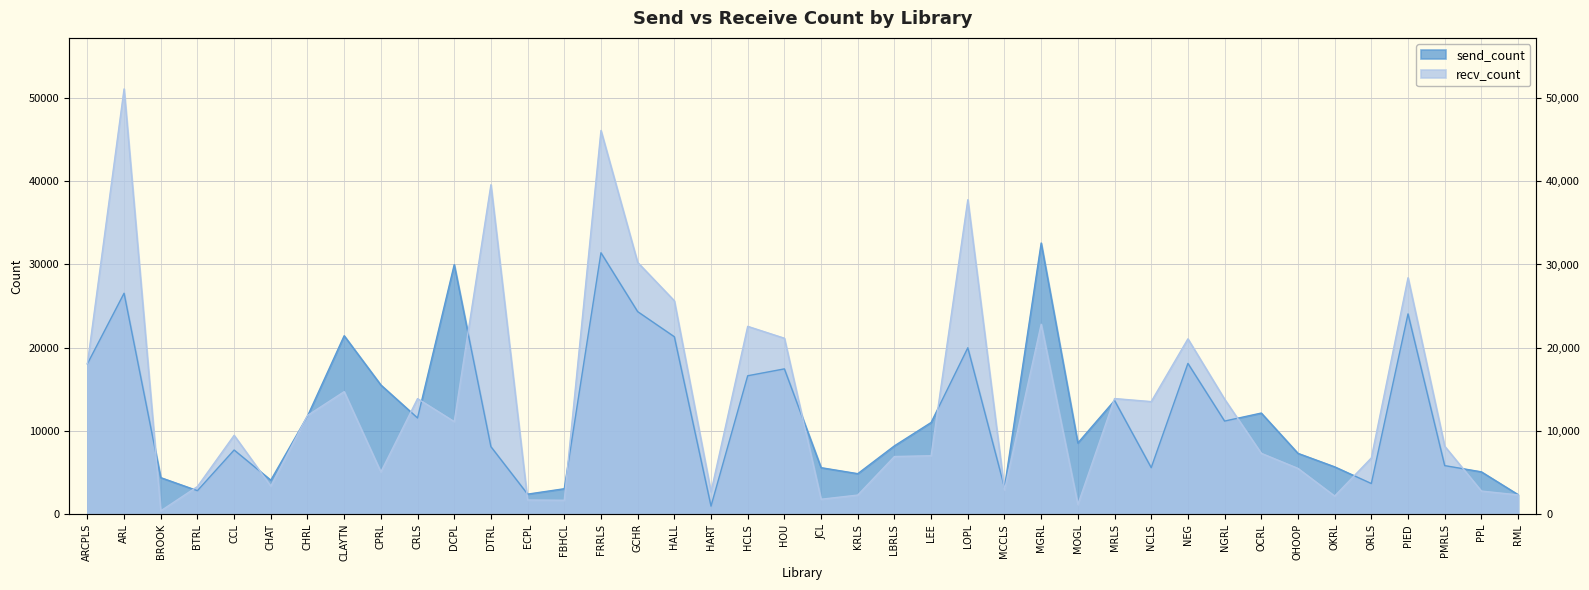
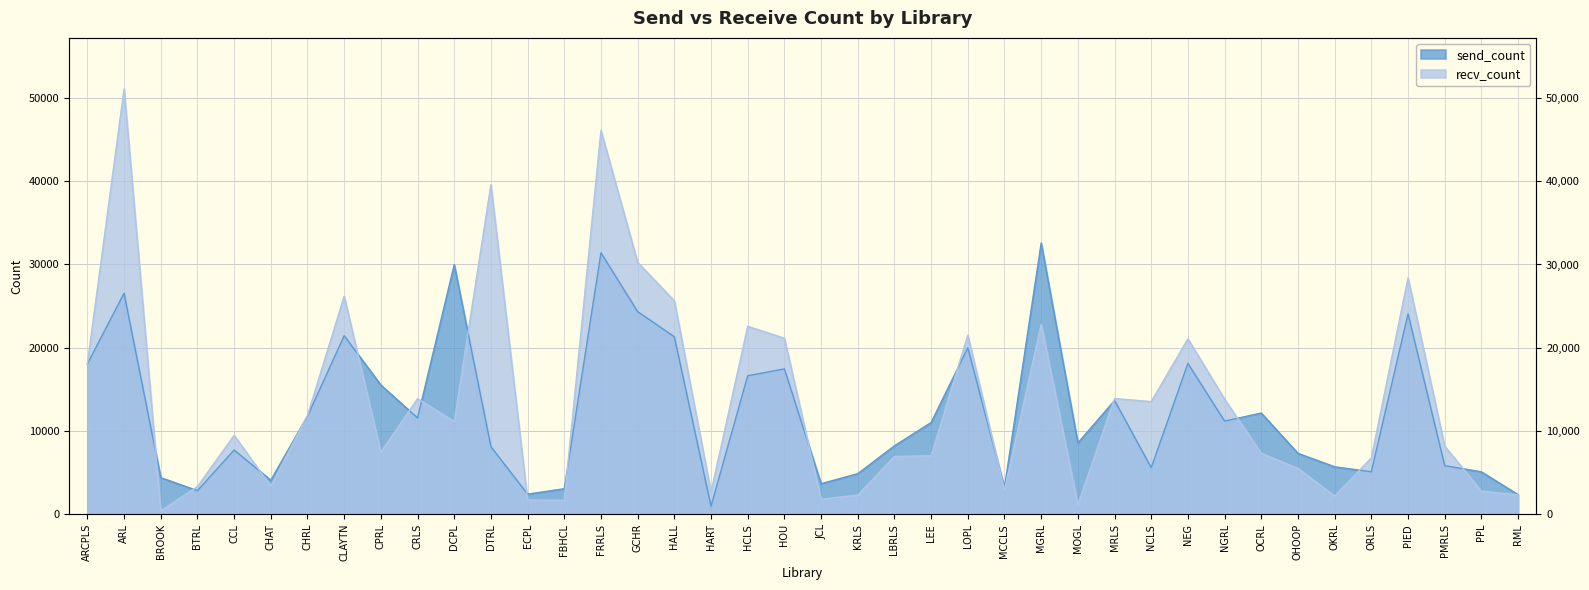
  {
    "send_count": {
      "ARL": 27000,
      "BROOK": 4000,
      "BTRL": 3000,
      "CCL": 8000,
      "CHAT": 4000,
      "CLAYTN": 21000,
      "CPRL": 16000,
      "CRLS": 12000,
      "DCPL": 30000,
      "DTRL": 8000,
      "ECPL": 2000,
      "FBHCL": 3000,
      "FRRLS": 31000,
      "GCHR": 24000,
      "HALL": 21000,
      "HART": 1000,
      "HCLS": 17000,
      "HOU": 17000,
-     "JCL": 6000,
+     "JCL": 4000,
      "KRLS": 5000,
      "LBRLS": 8000,
      "LEE": 11000,
      "LOPL": 20000,
      "MGRL": 33000,
      "MOGL": 9000,
      "NCLS": 6000,
      "NEG": 18000,
      "NGRL": 11000,
      "OCRL": 12000,
      "OHOOP": 7000,
      "OKRL": 6000,
-     "ORLS": 4000,
+     "ORLS": 5000,
      "PIED": 24000,
      "PMRLS": 6000,
      "PPL": 5000
    },
    "recv_count": {
      "ARL": 51000,
      "BROOK": 0,
      "BTRL": 3000,
      "CCL": 9000,
      "CHAT": 3000,
-     "CLAYTN": 15000,
-     "CPRL": 5000,
+     "CLAYTN": 26000,
+     "CPRL": 7000,
      "CRLS": 14000,
      "DCPL": 11000,
      "DTRL": 40000,
      "ECPL": 2000,
      "FBHCL": 2000,
      "FRRLS": 46000,
      "GCHR": 30000,
      "HALL": 26000,
      "HART": 3000,
      "HCLS": 23000,
      "HOU": 21000,
      "JCL": 2000,
      "KRLS": 2000,
      "LBRLS": 7000,
      "LEE": 7000,
-     "LOPL": 38000,
+     "LOPL": 22000,
      "MGRL": 23000,
      "MOGL": 1000,
      "NCLS": 14000,
      "NEG": 21000,
      "NGRL": 14000,
      "OCRL": 7000,
      "OHOOP": 6000,
      "OKRL": 2000,
      "ORLS": 7000,
      "PIED": 28000,
      "PMRLS": 8000,
      "PPL": 3000
    }
  }
